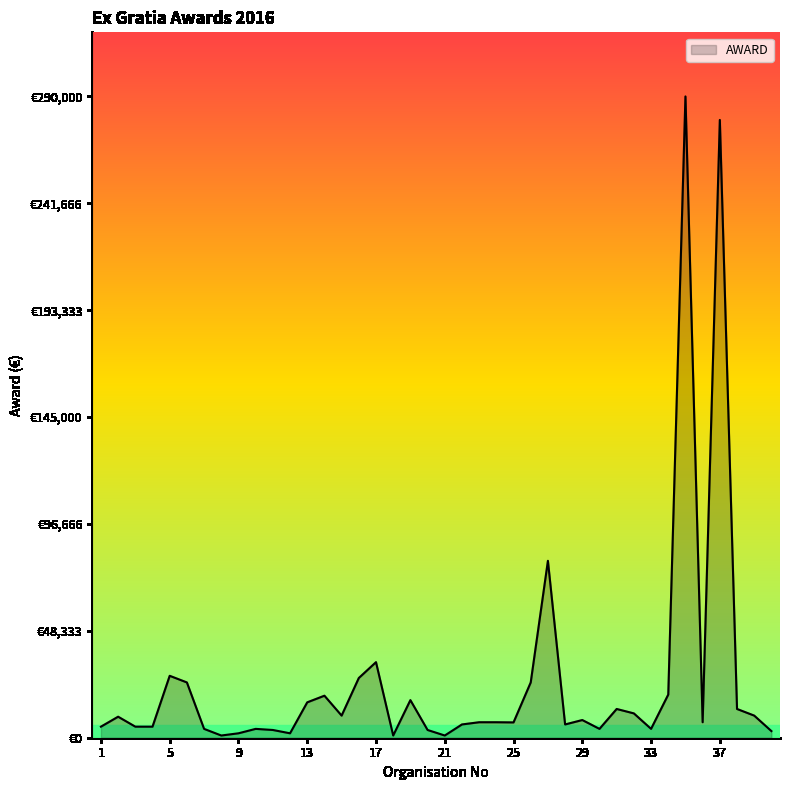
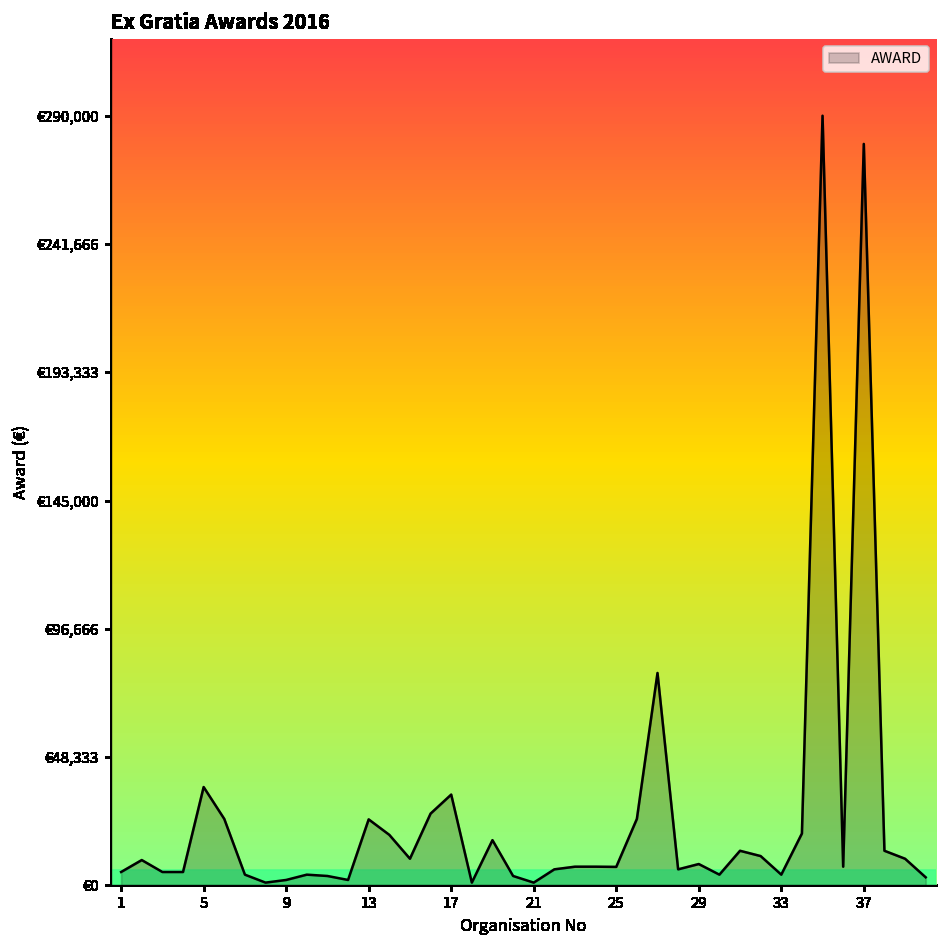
  {
-   "5": "€28,000",
-   "13": "€16,000",
+   "5": "€37,000",
+   "13": "€25,000",
    "17": "€34,000",
    "25": "€7,000",
    "29": "€8,000",
    "37": "€279,000"
  }
